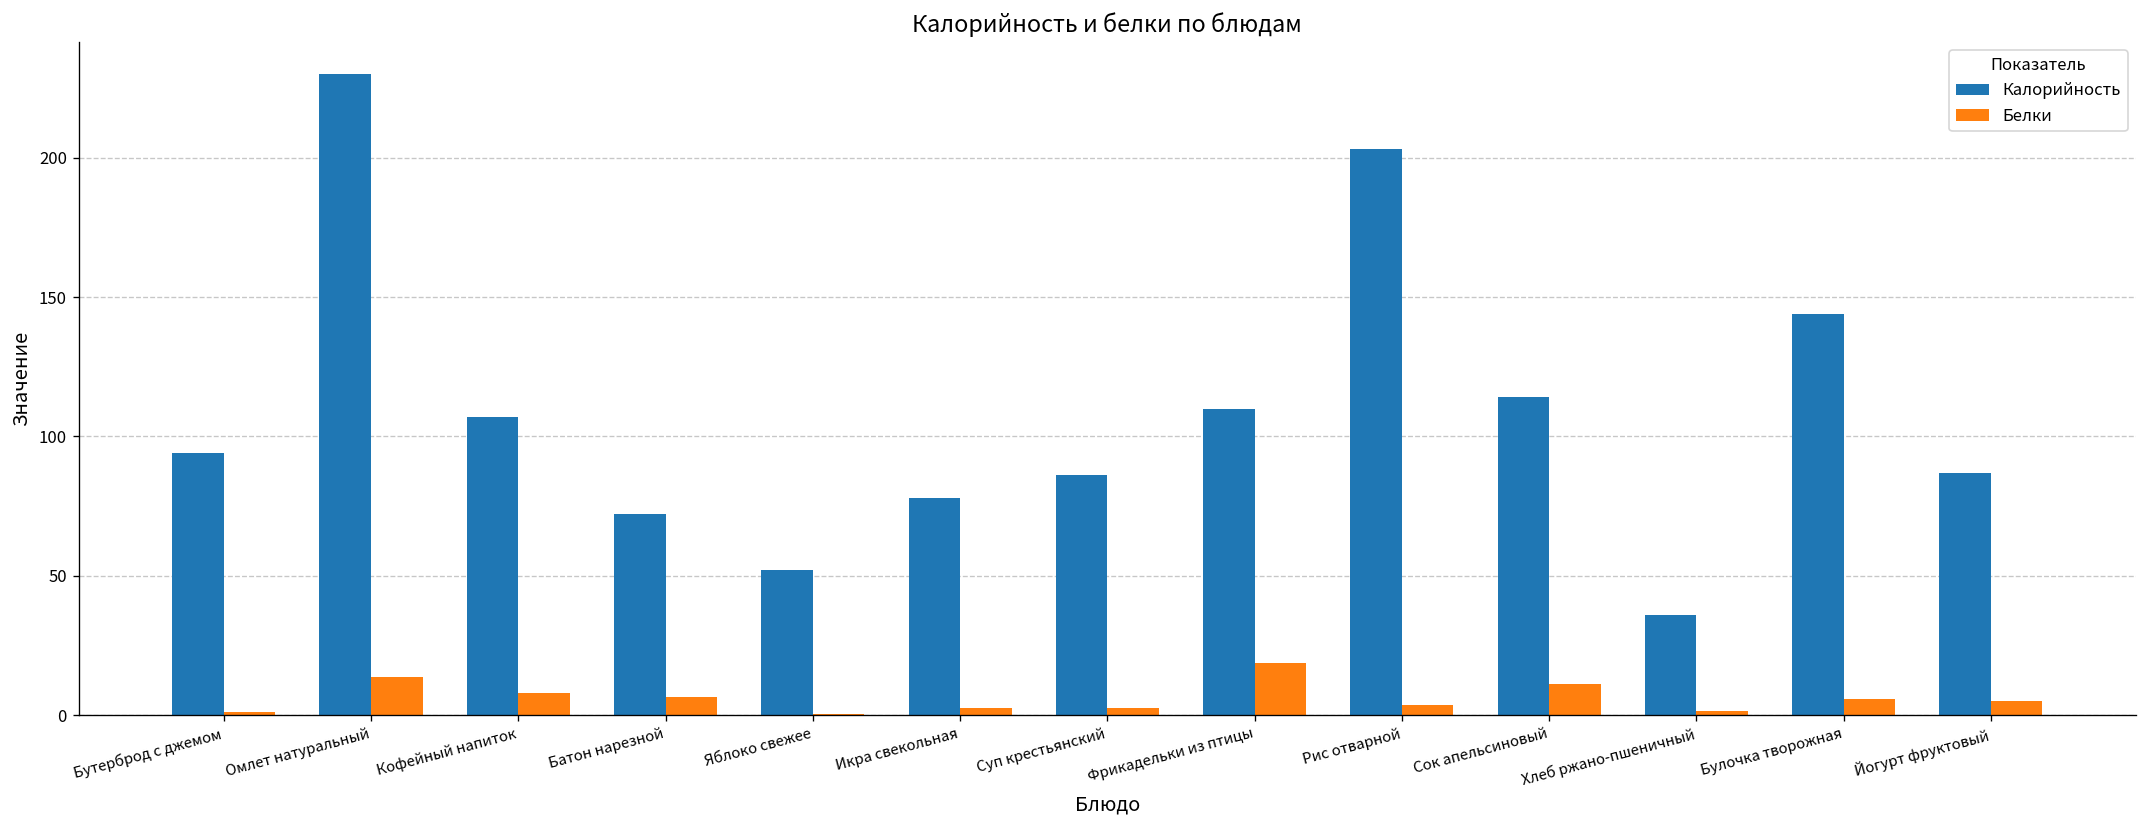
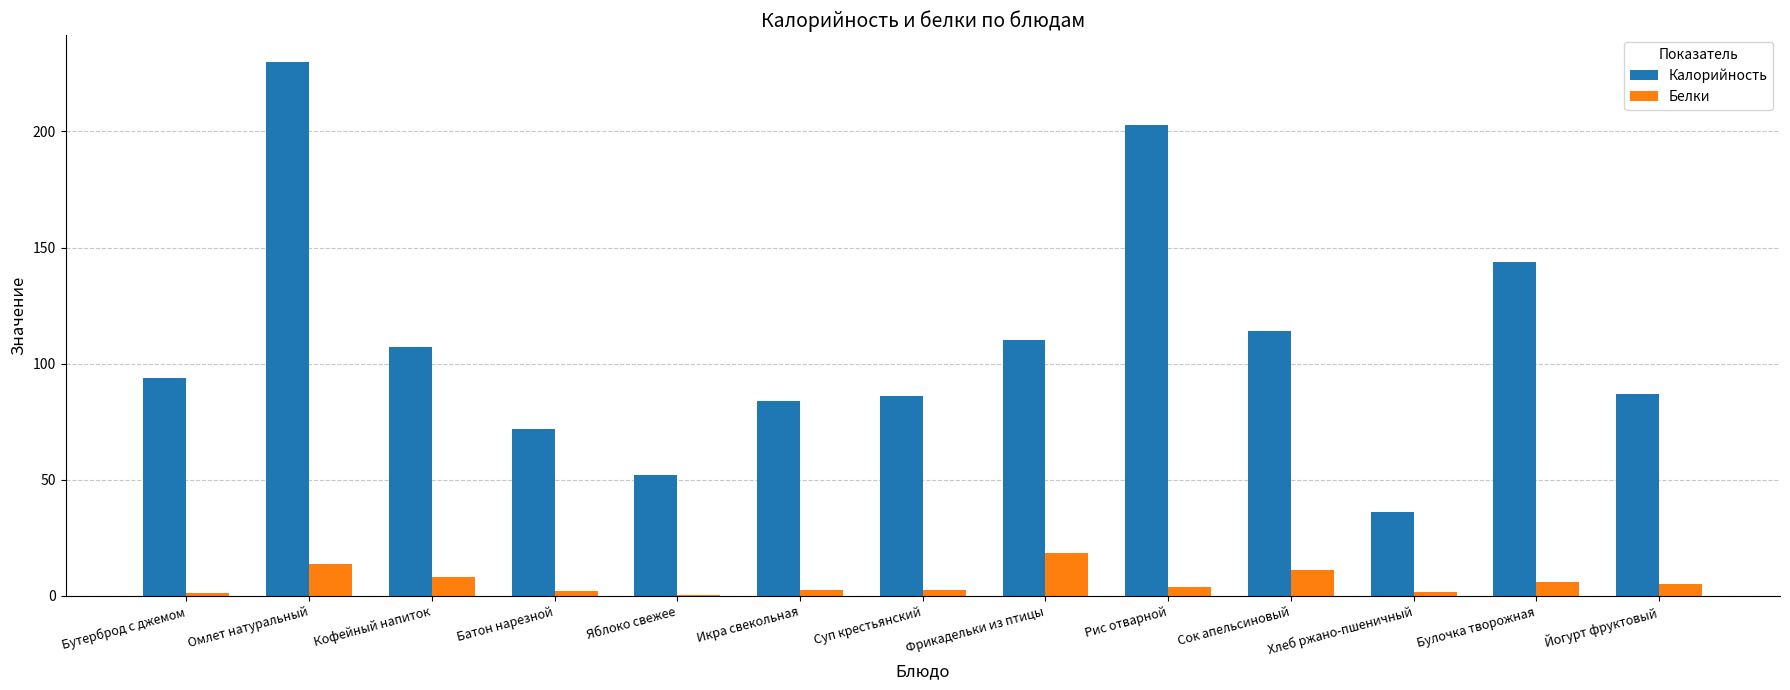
  {
    "Калорийность": {
      "Бутерброд с джемом": 94,
      "Омлет натуральный": 230,
      "Кофейный напиток": 107,
      "Батон нарезной": 72,
      "Яблоко свежее": 52,
-     "Икра свекольная": 78,
+     "Икра свекольная": 84,
      "Суп крестьянский": 86,
      "Фрикадельки из птицы": 110,
      "Рис отварной": 203,
      "Сок апельсиновый": 114,
      "Хлеб ржано-пшеничный": 36,
      "Булочка творожная": 144,
      "Йогурт фруктовый": 87
    },
    "Белки": {
      "Бутерброд с джемом": 1,
      "Омлет натуральный": 14,
      "Кофейный напиток": 8,
-     "Батон нарезной": 6,
+     "Батон нарезной": 2,
      "Икра свекольная": 3,
      "Суп крестьянский": 3,
      "Фрикадельки из птицы": 19,
      "Рис отварной": 4,
      "Сок апельсиновый": 11,
      "Хлеб ржано-пшеничный": 2,
      "Булочка творожная": 6,
      "Йогурт фруктовый": 5
    }
  }
